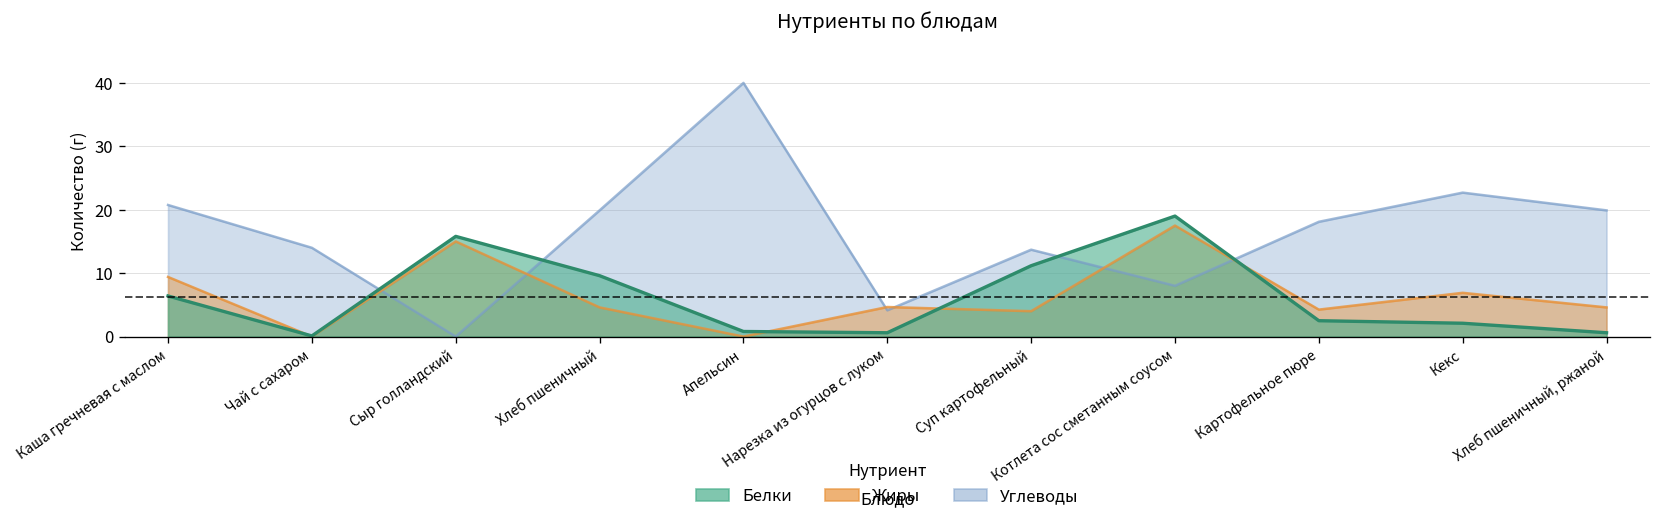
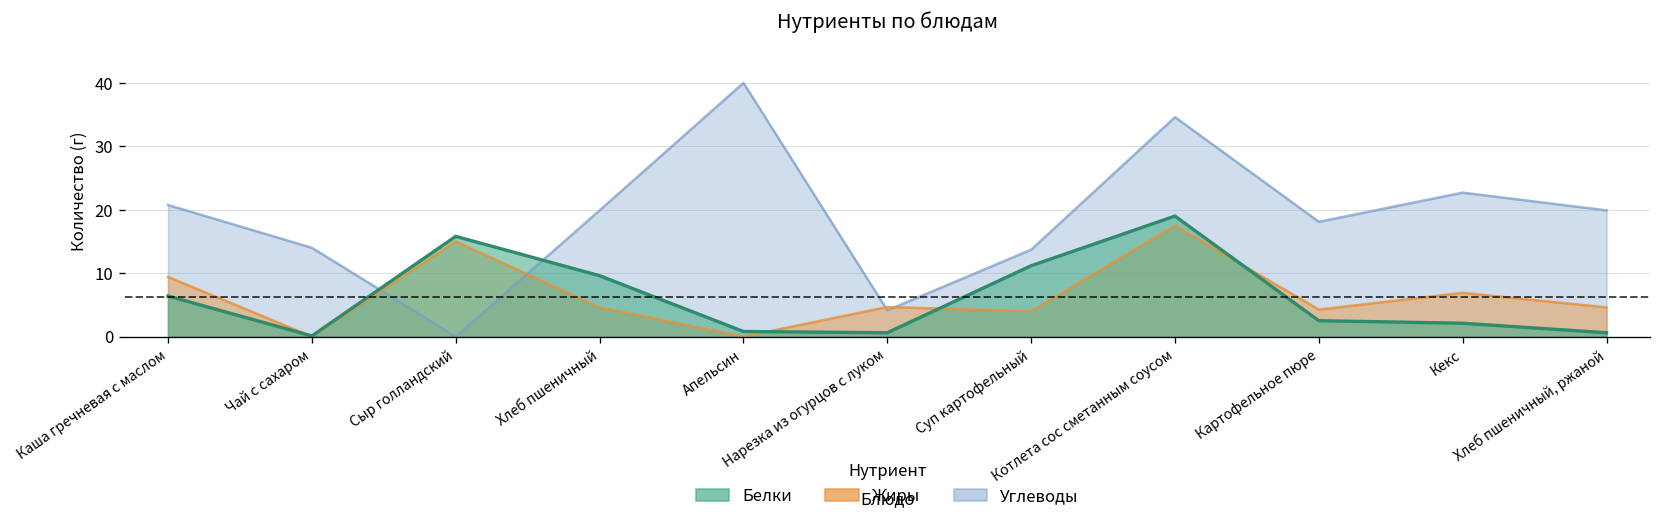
  {
    "Углеводы": {
      "Каша гречневая с маслом": 21,
      "Чай с сахаром": 14,
      "Сыр голландский": 0,
      "Хлеб пшеничный": 20,
      "Апельсин": 40,
      "Нарезка из огурцов с луком": 4,
      "Суп картофельный": 14,
-     "Котлета сос сметанным соусом": 8,
+     "Котлета сос сметанным соусом": 35,
      "Картофельное пюре": 18,
      "Кекс": 23,
      "Хлеб пшеничный, ржаной": 20
    },
    "Жиры": {
      "Каша гречневая с маслом": 9,
      "Сыр голландский": 15,
      "Хлеб пшеничный": 5,
      "Апельсин": 0,
      "Нарезка из огурцов с луком": 5,
      "Суп картофельный": 4,
      "Котлета сос сметанным соусом": 18,
      "Картофельное пюре": 4,
      "Кекс": 7,
      "Хлеб пшеничный, ржаной": 5
    },
    "Белки": {
      "Каша гречневая с маслом": 6,
      "Сыр голландский": 16,
      "Хлеб пшеничный": 10,
      "Апельсин": 1,
      "Нарезка из огурцов с луком": 1,
      "Суп картофельный": 11,
      "Котлета сос сметанным соусом": 19,
      "Картофельное пюре": 3,
      "Кекс": 2,
      "Хлеб пшеничный, ржаной": 1
    }
  }
